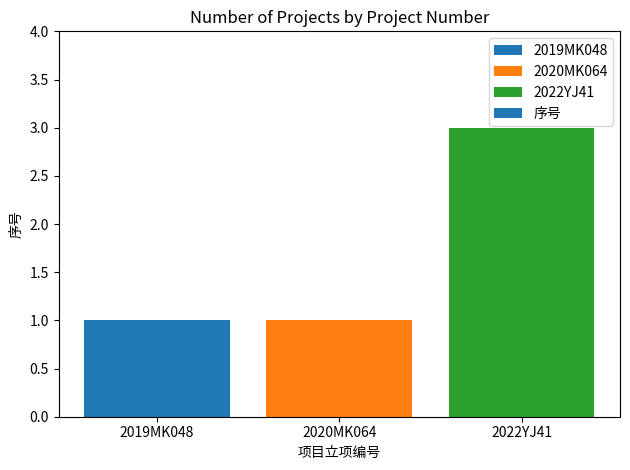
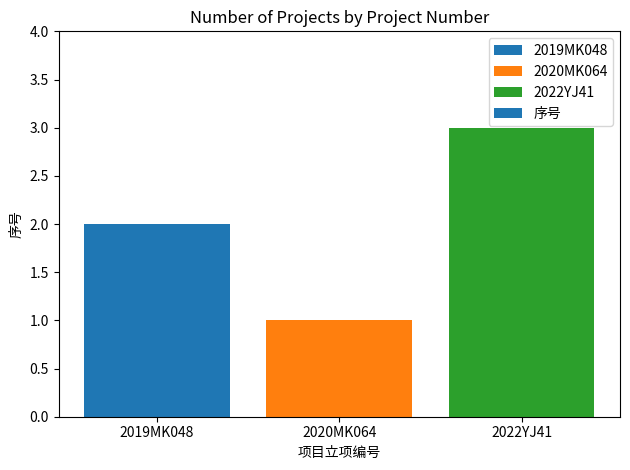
  {
-   "2019MK048": 1,
+   "2019MK048": 2,
    "2020MK064": 1,
    "2022YJ41": 3
  }
